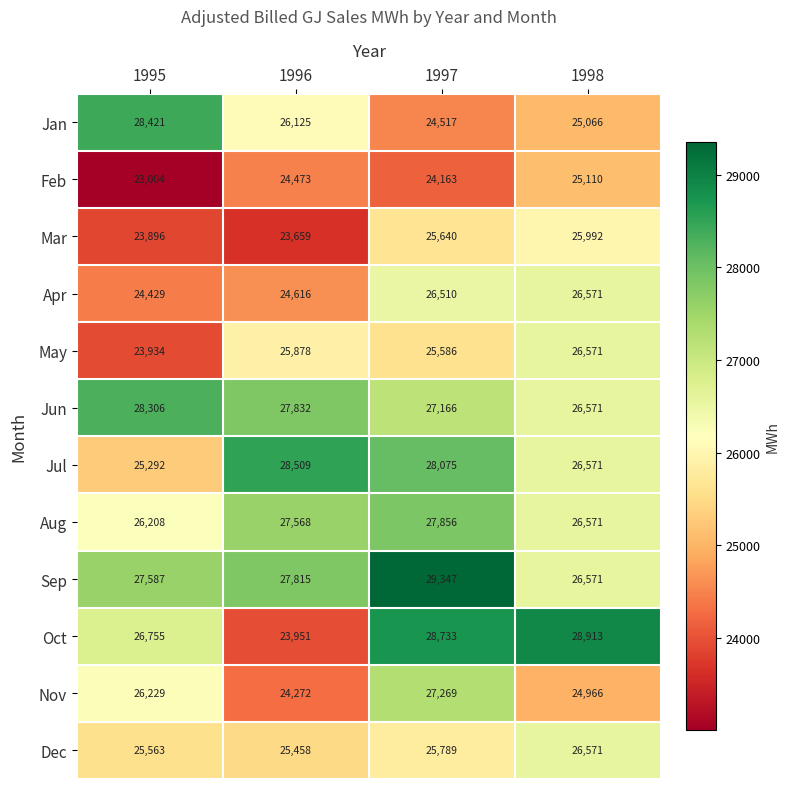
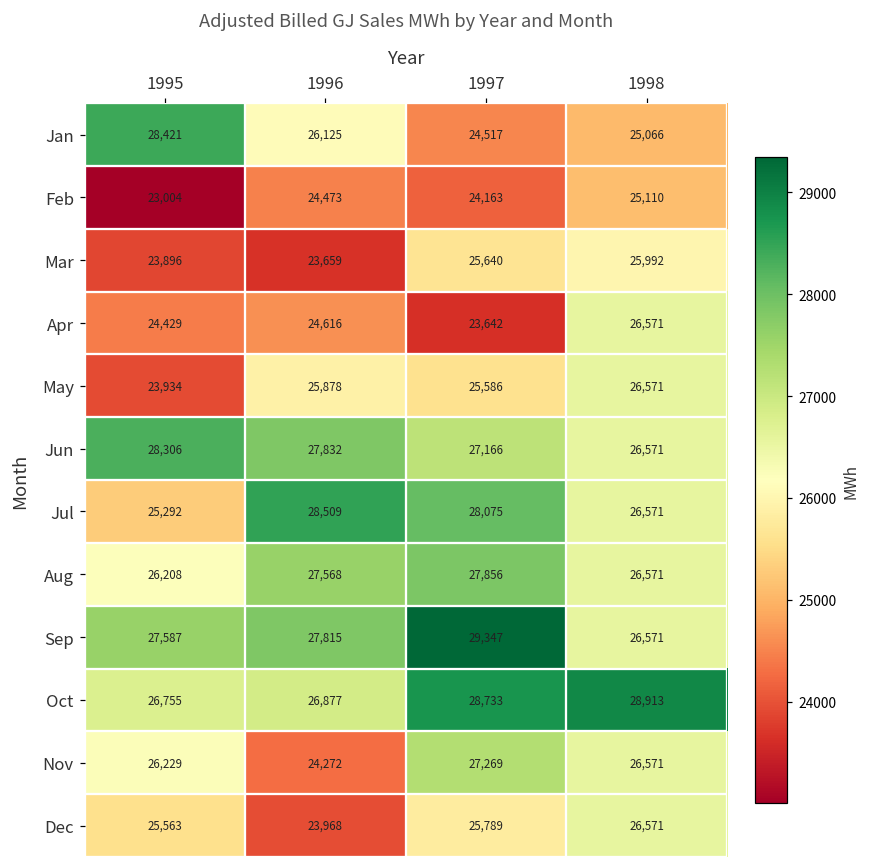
  {
    "Jan": {
      "1995": "28,421",
      "1996": "26,125",
      "1997": "24,517",
      "1998": "25,066"
    },
    "Feb": {
      "1995": "23,004",
      "1996": "24,473",
      "1997": "24,163",
      "1998": "25,110"
    },
    "Mar": {
      "1995": "23,896",
      "1996": "23,659",
      "1997": "25,640",
      "1998": "25,992"
    },
    "Apr": {
      "1995": "24,429",
      "1996": "24,616",
-     "1997": "26,510",
+     "1997": "23,642",
      "1998": "26,571"
    },
    "May": {
      "1995": "23,934",
      "1996": "25,878",
      "1997": "25,586",
      "1998": "26,571"
    },
    "Jun": {
      "1995": "28,306",
      "1996": "27,832",
      "1997": "27,166",
      "1998": "26,571"
    },
    "Jul": {
      "1995": "25,292",
      "1996": "28,509",
      "1997": "28,075",
      "1998": "26,571"
    },
    "Aug": {
      "1995": "26,208",
      "1996": "27,568",
      "1997": "27,856",
      "1998": "26,571"
    },
    "Sep": {
      "1995": "27,587",
      "1996": "27,815",
      "1997": "29,347",
      "1998": "26,571"
    },
    "Oct": {
      "1995": "26,755",
-     "1996": "23,951",
+     "1996": "26,877",
      "1997": "28,733",
      "1998": "28,913"
    },
    "Nov": {
      "1995": "26,229",
      "1996": "24,272",
      "1997": "27,269",
-     "1998": "24,966"
+     "1998": "26,571"
    },
    "Dec": {
      "1995": "25,563",
-     "1996": "25,458",
+     "1996": "23,968",
      "1997": "25,789",
      "1998": "26,571"
    }
  }
